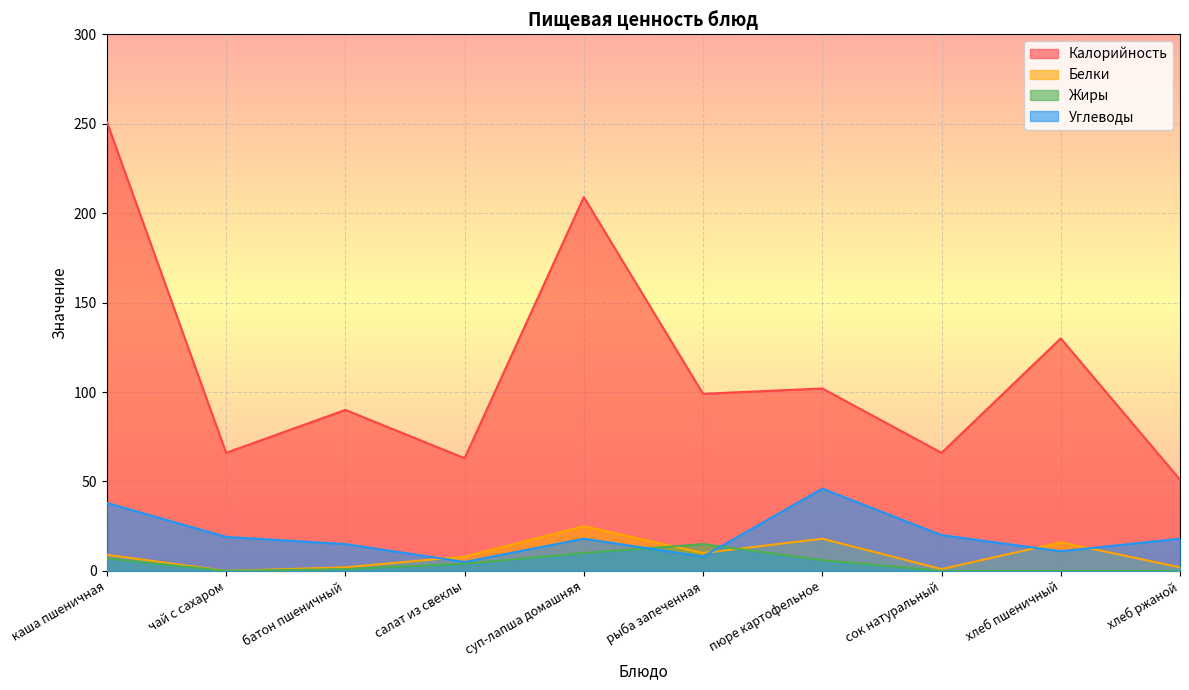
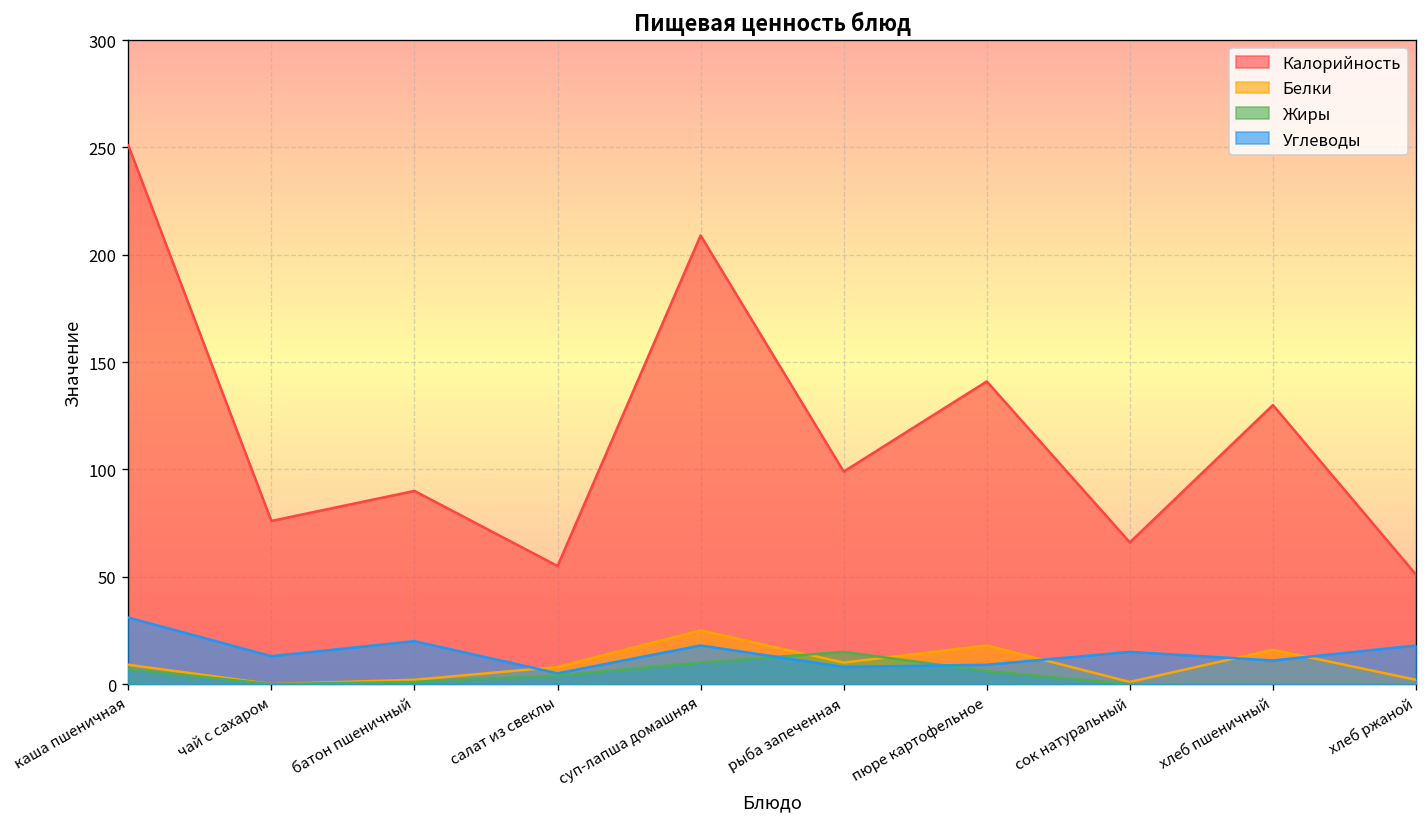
  {
    "Калорийность": {
      "каша пшеничная": 251,
-     "чай с сахаром": 66,
+     "чай с сахаром": 76,
      "батон пшеничный": 90,
-     "салат из свеклы": 63,
+     "салат из свеклы": 55,
      "суп-лапша домашняя": 209,
      "рыба запеченная": 99,
-     "пюре картофельное": 102,
+     "пюре картофельное": 141,
      "сок натуральный": 66,
      "хлеб пшеничный": 130,
      "хлеб ржаной": 51
    },
    "Белки": {
      "каша пшеничная": 9,
      "салат из свеклы": 8,
      "суп-лапша домашняя": 25,
      "рыба запеченная": 10,
      "пюре картофельное": 18,
      "хлеб пшеничный": 16,
      "хлеб ржаной": 2
    },
    "Жиры": {
      "каша пшеничная": 7,
      "суп-лапша домашняя": 10,
      "рыба запеченная": 15,
      "пюре картофельное": 6,
      "хлеб пшеничный": 0,
      "хлеб ржаной": 0
    },
    "Углеводы": {
-     "каша пшеничная": 38,
-     "чай с сахаром": 19,
-     "батон пшеничный": 15,
+     "каша пшеничная": 31,
+     "чай с сахаром": 13,
+     "батон пшеничный": 20,
      "суп-лапша домашняя": 18,
      "рыба запеченная": 8,
-     "пюре картофельное": 46,
-     "сок натуральный": 20,
+     "пюре картофельное": 9,
+     "сок натуральный": 15,
      "хлеб пшеничный": 11,
      "хлеб ржаной": 18
    }
  }
